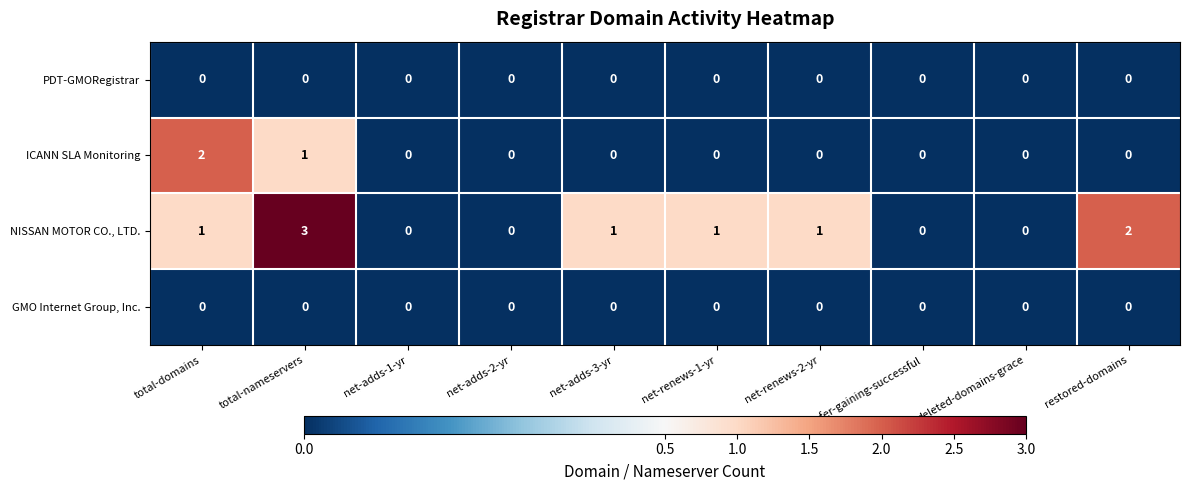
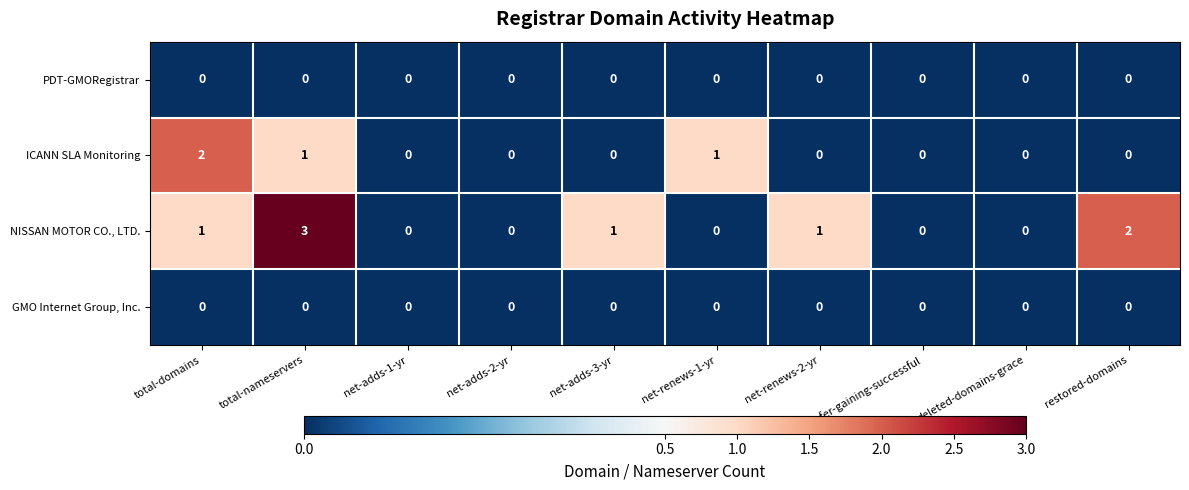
  {
    "PDT-GMORegistrar": {
      "total-domains": 0,
      "total-nameservers": 0,
      "net-adds-1-yr": 0,
      "net-adds-2-yr": 0,
      "net-adds-3-yr": 0,
      "net-renews-1-yr": 0,
      "net-renews-2-yr": 0,
      "transfer-gaining-successful": 0,
      "deleted-domains-grace": 0,
      "restored-domains": 0
    },
    "ICANN SLA Monitoring": {
      "total-domains": 2,
      "total-nameservers": 1,
      "net-adds-1-yr": 0,
      "net-adds-2-yr": 0,
      "net-adds-3-yr": 0,
-     "net-renews-1-yr": 0,
+     "net-renews-1-yr": 1,
      "net-renews-2-yr": 0,
      "transfer-gaining-successful": 0,
      "deleted-domains-grace": 0,
      "restored-domains": 0
    },
    "NISSAN MOTOR CO., LTD.": {
      "total-domains": 1,
      "total-nameservers": 3,
      "net-adds-1-yr": 0,
      "net-adds-2-yr": 0,
      "net-adds-3-yr": 1,
-     "net-renews-1-yr": 1,
+     "net-renews-1-yr": 0,
      "net-renews-2-yr": 1,
      "transfer-gaining-successful": 0,
      "deleted-domains-grace": 0,
      "restored-domains": 2
    },
    "GMO Internet Group, Inc.": {
      "total-domains": 0,
      "total-nameservers": 0,
      "net-adds-1-yr": 0,
      "net-adds-2-yr": 0,
      "net-adds-3-yr": 0,
      "net-renews-1-yr": 0,
      "net-renews-2-yr": 0,
      "transfer-gaining-successful": 0,
      "deleted-domains-grace": 0,
      "restored-domains": 0
    }
  }
